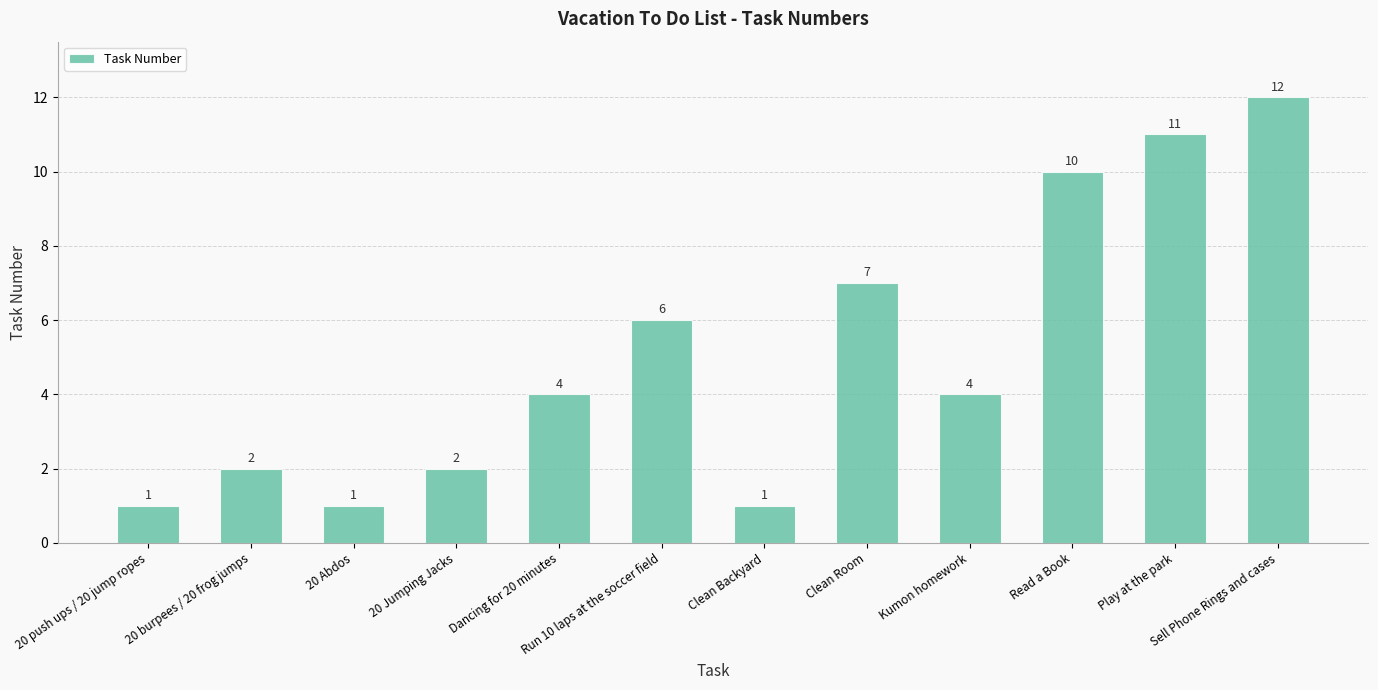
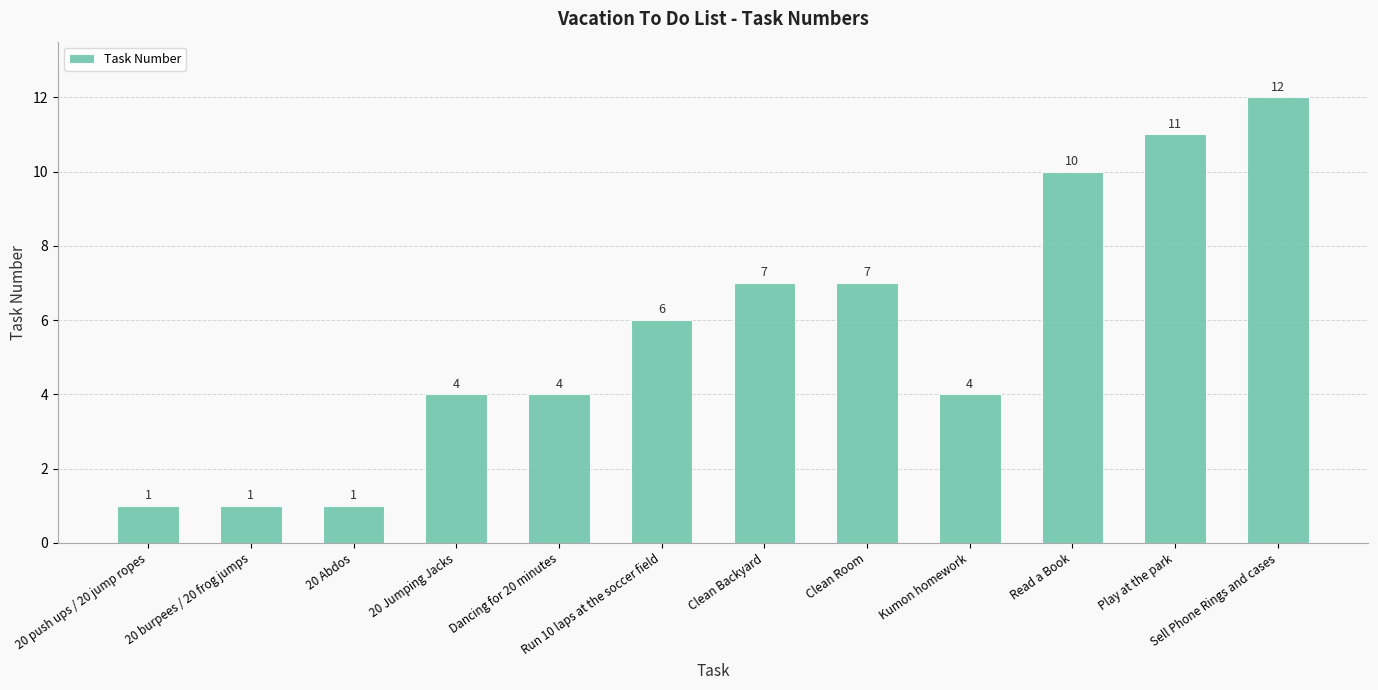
  {
    "20 push ups / 20 jump ropes": 1,
-   "20 burpees / 20 frog jumps": 2,
+   "20 burpees / 20 frog jumps": 1,
    "20 Abdos": 1,
-   "20 Jumping Jacks": 2,
+   "20 Jumping Jacks": 4,
    "Dancing for 20 minutes": 4,
    "Run 10 laps at the soccer field": 6,
-   "Clean Backyard": 1,
+   "Clean Backyard": 7,
    "Clean Room": 7,
    "Kumon homework": 4,
    "Read a Book": 10,
    "Play at the park": 11,
    "Sell Phone Rings and cases": 12
  }
